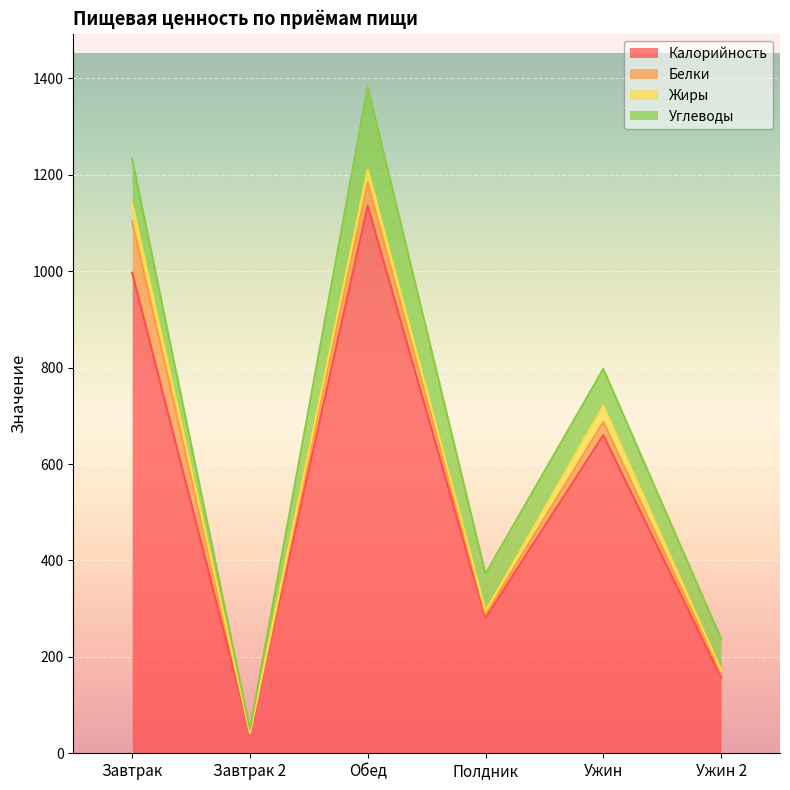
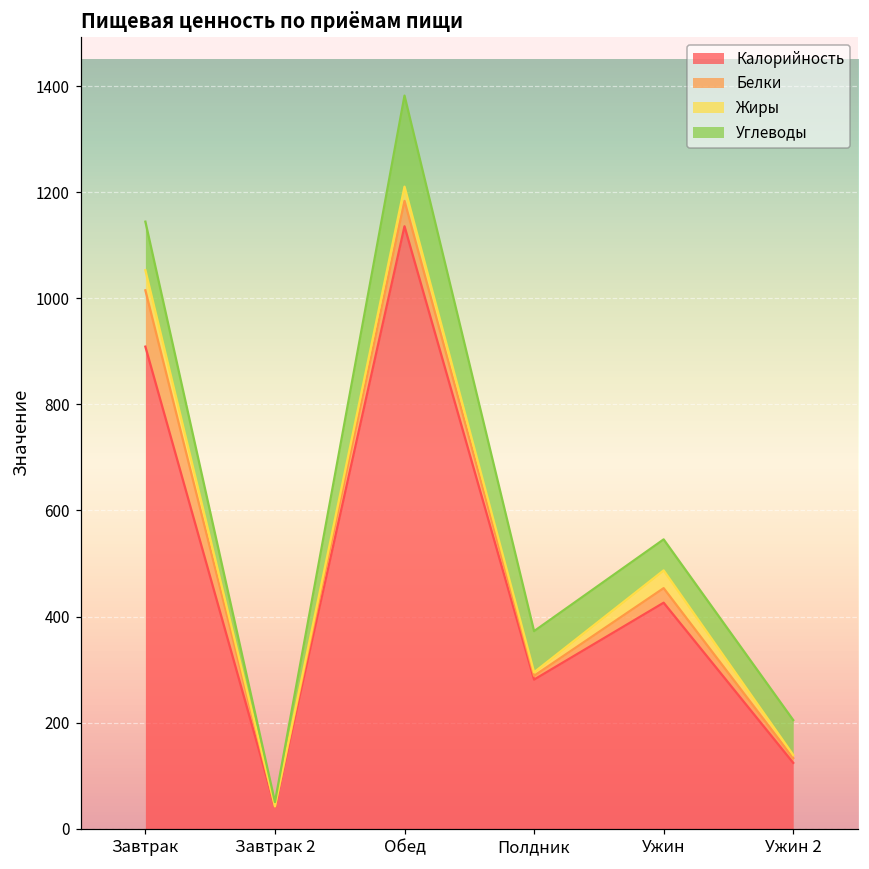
  {
    "Калорийность": {
-     "Завтрак": 1000,
+     "Завтрак": 910,
      "Обед": 1140,
      "Полдник": 280,
-     "Ужин": 660,
-     "Ужин 2": 160
+     "Ужин": 430,
+     "Ужин 2": 120
    },
    "Белки": {
      "Завтрак": 110,
      "Обед": 50,
      "Полдник": 10,
      "Ужин": 30,
      "Ужин 2": 10
    },
    "Жиры": {
      "Завтрак": 40,
      "Обед": 30,
      "Полдник": 10,
      "Ужин": 30,
      "Ужин 2": 10
    },
    "Углеводы": {
      "Завтрак": 90,
      "Завтрак 2": 10,
      "Обед": 170,
      "Полдник": 80,
-     "Ужин": 80,
+     "Ужин": 60,
      "Ужин 2": 70
    }
  }
